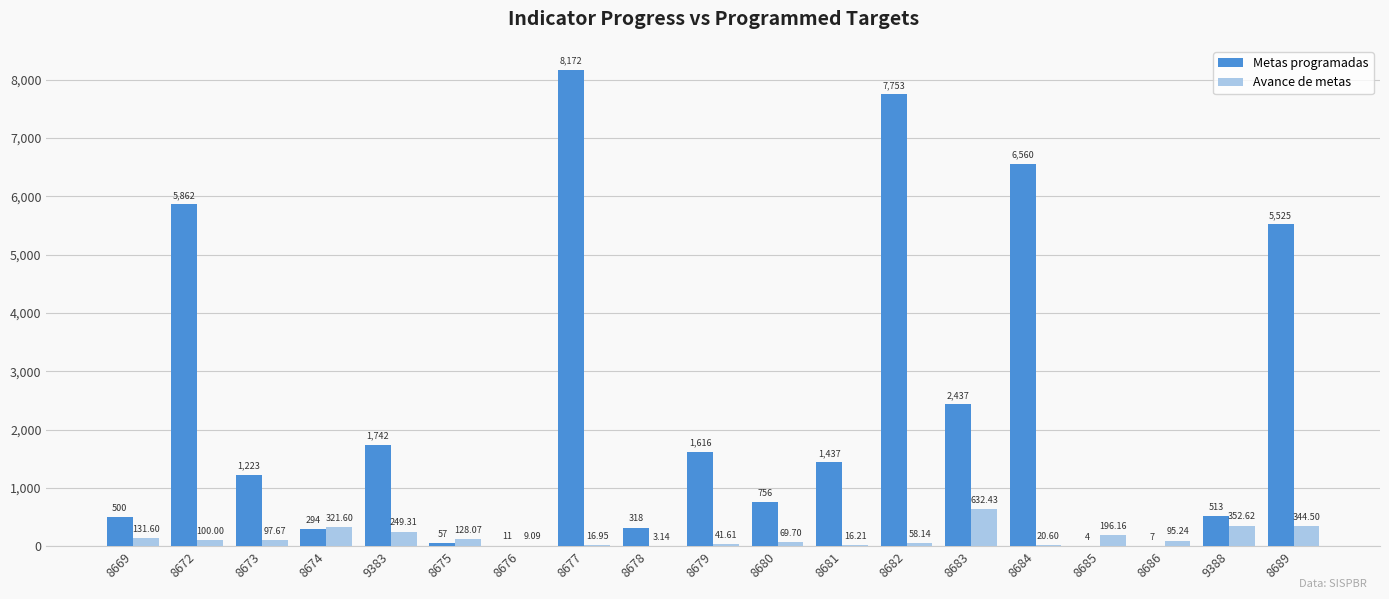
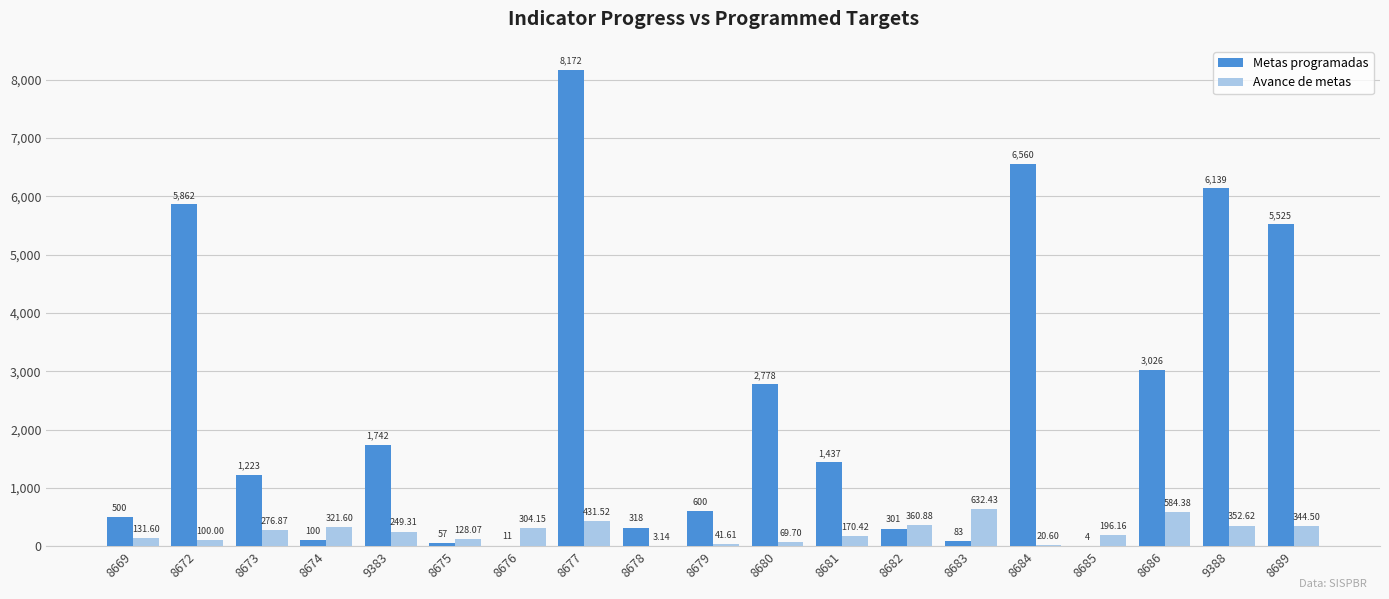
  {
    "Metas programadas": {
      "8669": "500",
      "8672": "5,862",
      "8673": "1,223",
-     "8674": "294",
+     "8674": "100",
      "9383": "1,742",
      "8675": "57",
      "8676": "11",
      "8677": "8,172",
      "8678": "318",
-     "8679": "1,616",
-     "8680": "756",
+     "8679": "600",
+     "8680": "2,778",
      "8681": "1,437",
-     "8682": "7,753",
-     "8683": "2,437",
+     "8682": "301",
+     "8683": "83",
      "8684": "6,560",
      "8685": "4",
-     "8686": "7",
-     "9388": "513",
+     "8686": "3,026",
+     "9388": "6,139",
      "8689": "5,525"
    },
    "Avance de metas": {
      "8669": "131.60",
      "8672": "100.00",
-     "8673": "97.67",
+     "8673": "276.87",
      "8674": "321.60",
      "9383": "249.31",
      "8675": "128.07",
-     "8676": "9.09",
-     "8677": "16.95",
+     "8676": "304.15",
+     "8677": "431.52",
      "8678": "3.14",
      "8679": "41.61",
      "8680": "69.70",
-     "8681": "16.21",
-     "8682": "58.14",
+     "8681": "170.42",
+     "8682": "360.88",
      "8683": "632.43",
      "8684": "20.60",
      "8685": "196.16",
-     "8686": "95.24",
+     "8686": "584.38",
      "9388": "352.62",
      "8689": "344.50"
    }
  }
